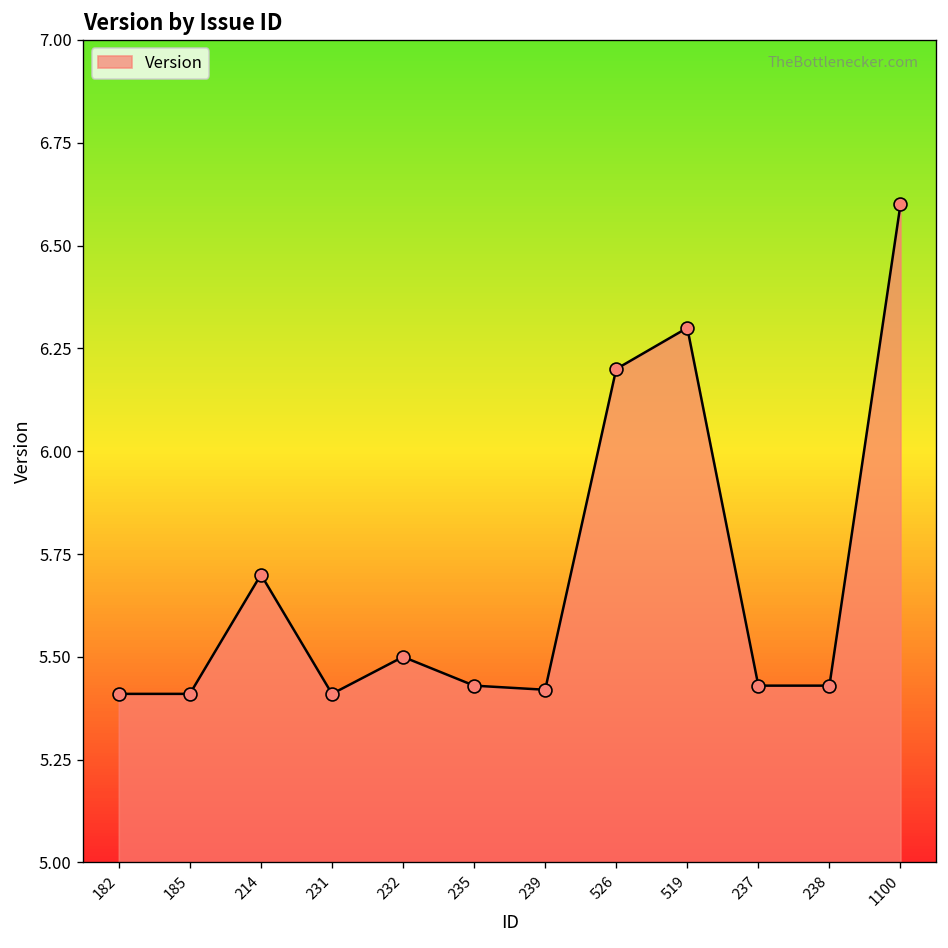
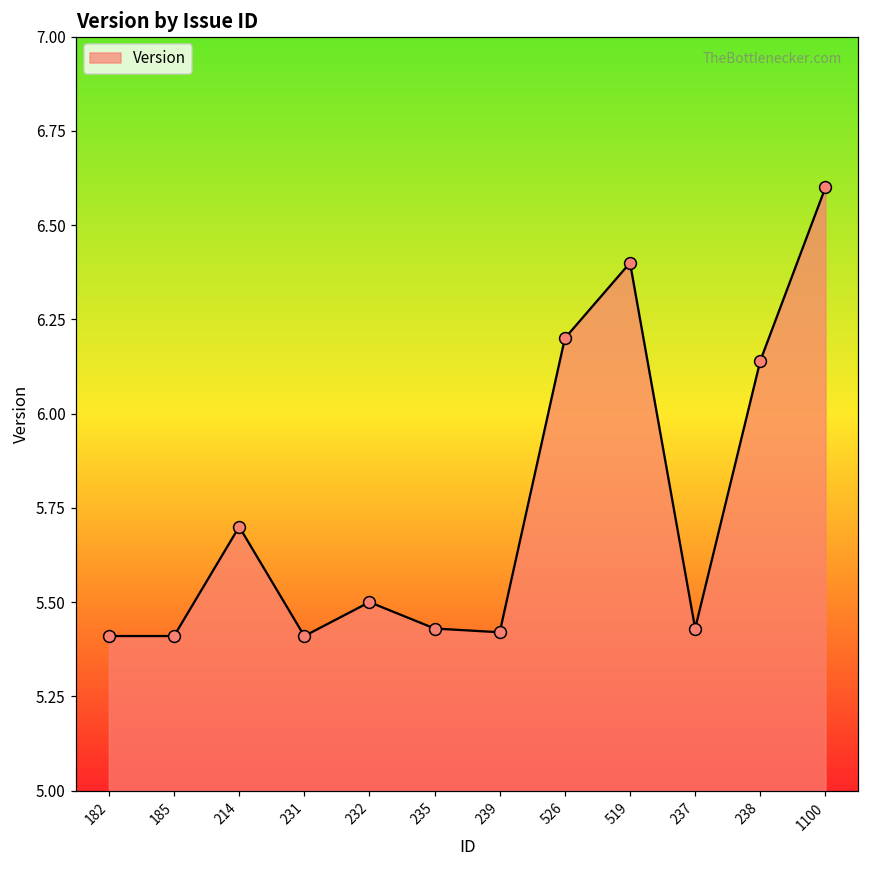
  {
    "182": 5.41,
    "185": 5.41,
    "214": 5.70,
    "231": 5.41,
    "232": 5.50,
    "235": 5.43,
    "239": 5.42,
    "526": 6.20,
-   "519": 6.3,
+   "519": 6.4,
    "237": 5.43,
-   "238": 5.43,
+   "238": 6.14,
    "1100": 6.60
  }
